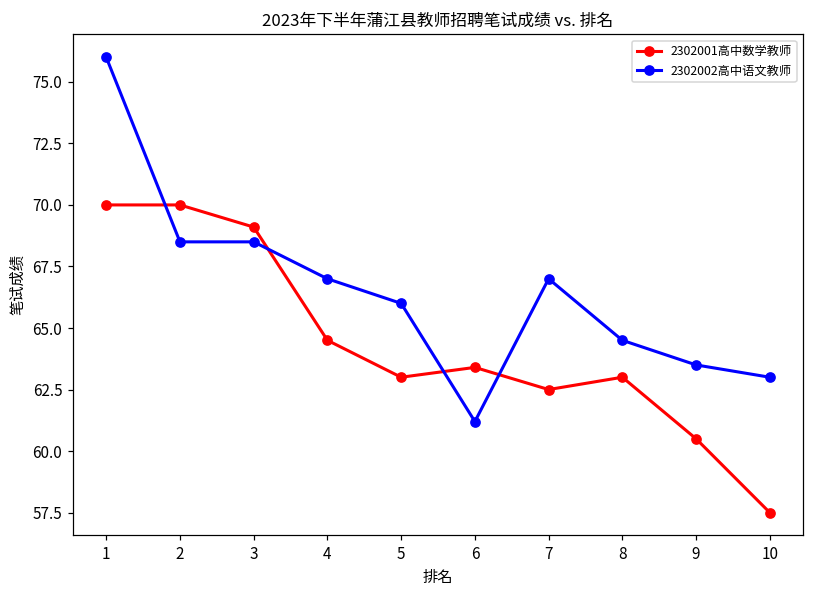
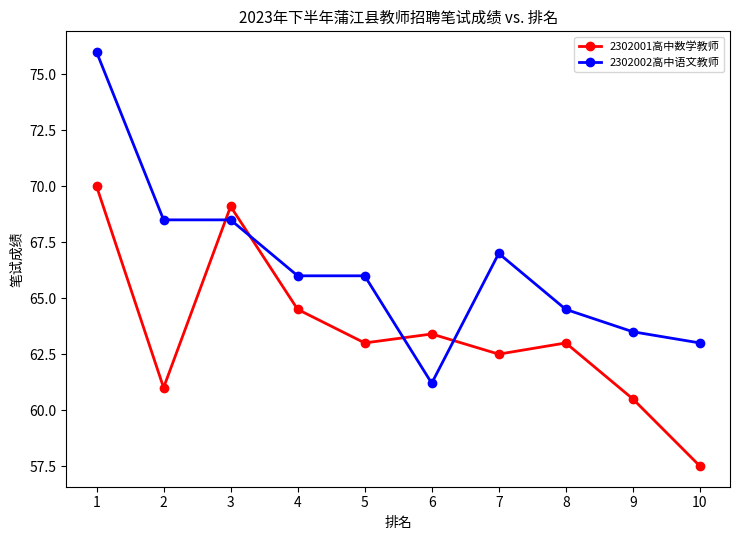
  {
    "2302001高中数学教师": {
      "1": 70,
-     "2": 70,
+     "2": 61,
      "3": 69,
      "4": 64.5,
      "5": 63,
      "6": 63.4,
      "7": 62.5,
      "8": 63,
      "9": 60.5,
      "10": 57.5
    },
    "2302002高中语文教师": {
      "1": 76,
      "2": 68.5,
      "3": 68.5,
-     "4": 67,
+     "4": 66,
      "5": 66,
      "6": 61.2,
      "7": 67,
      "8": 64.5,
      "9": 63.5,
      "10": 63
    }
  }
